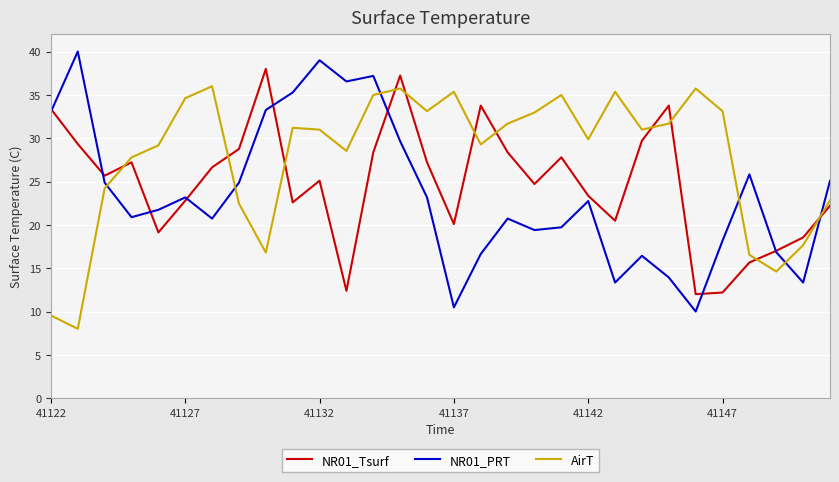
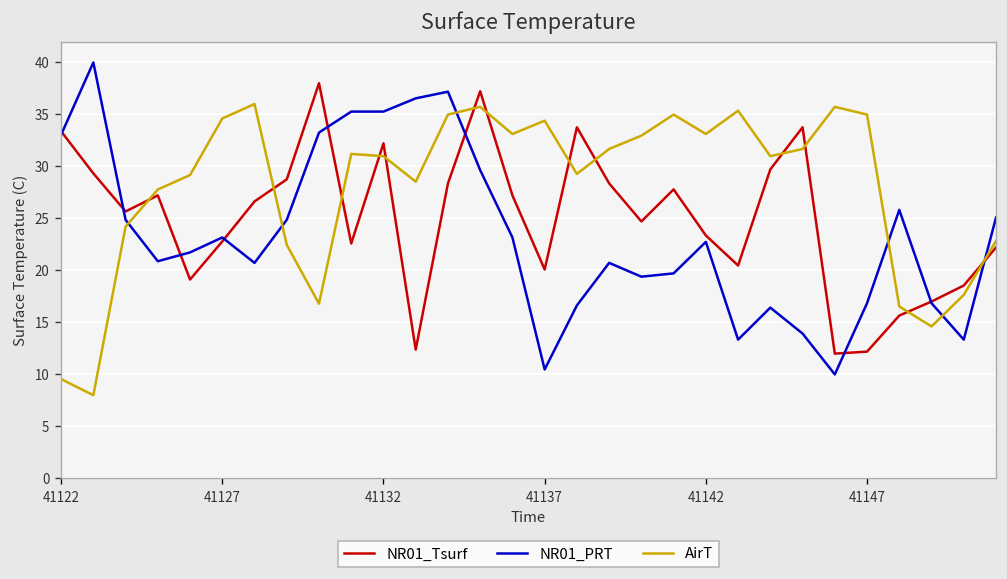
  {
    "NR01_Tsurf": {
      "41122": 33,
      "41127": 23,
-     "41132": 25,
+     "41132": 32,
      "41137": 20,
      "41142": 23,
      "41147": 12
    },
    "NR01_PRT": {
      "41122": 33,
      "41127": 23,
-     "41132": 39,
+     "41132": 35,
      "41137": 10,
      "41142": 23,
-     "41147": 18
+     "41147": 17
    },
    "AirT": {
      "41122": 10,
      "41127": 35,
      "41132": 31,
-     "41137": 35,
-     "41142": 30,
-     "41147": 33
+     "41137": 34,
+     "41142": 33,
+     "41147": 35
    }
  }
